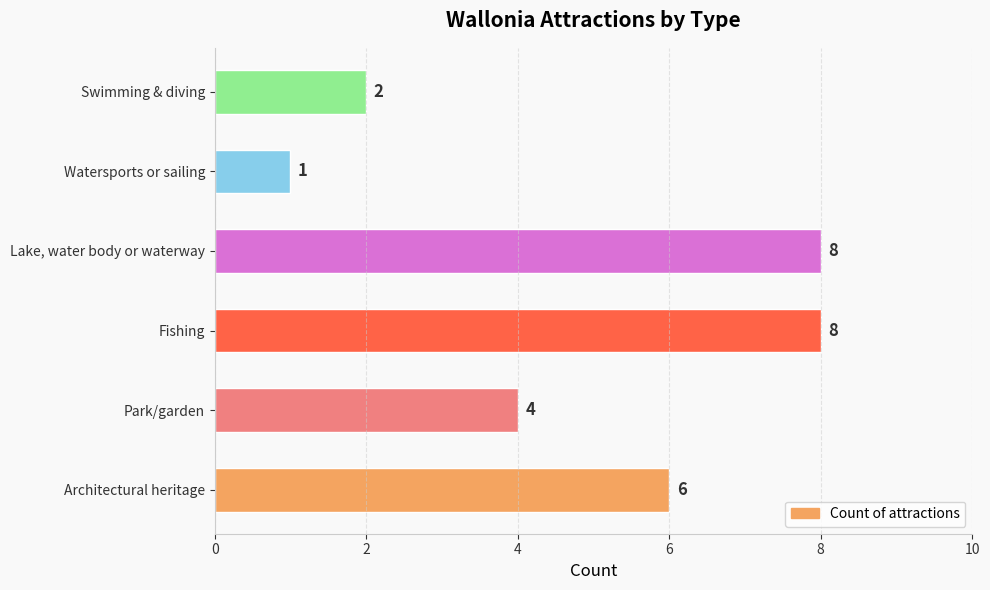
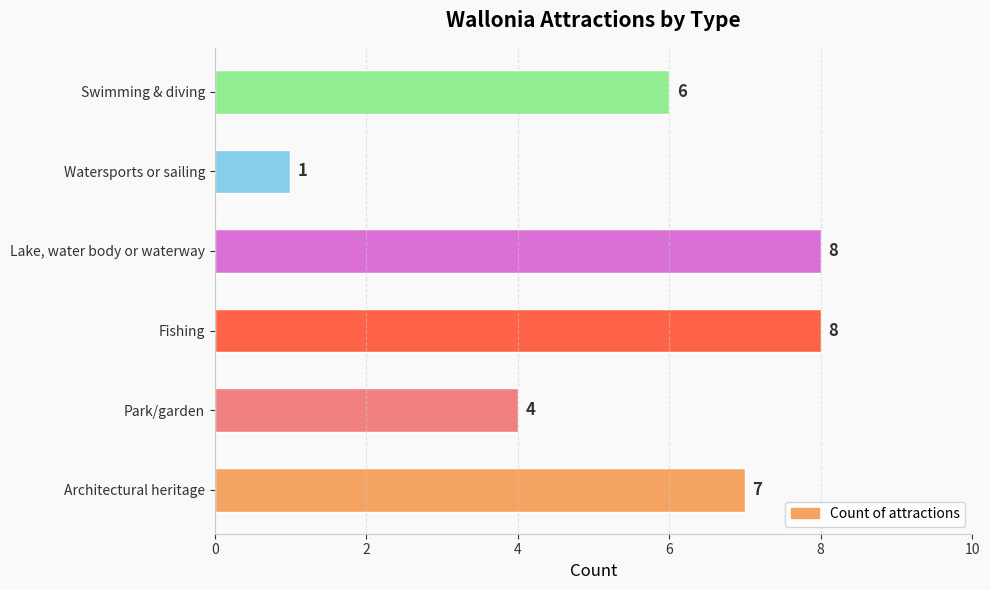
  {
-   "Swimming & diving": 2,
+   "Swimming & diving": 6,
    "Watersports or sailing": 1,
    "Lake, water body or waterway": 8,
    "Fishing": 8,
    "Park/garden": 4,
-   "Architectural heritage": 6
+   "Architectural heritage": 7
  }
